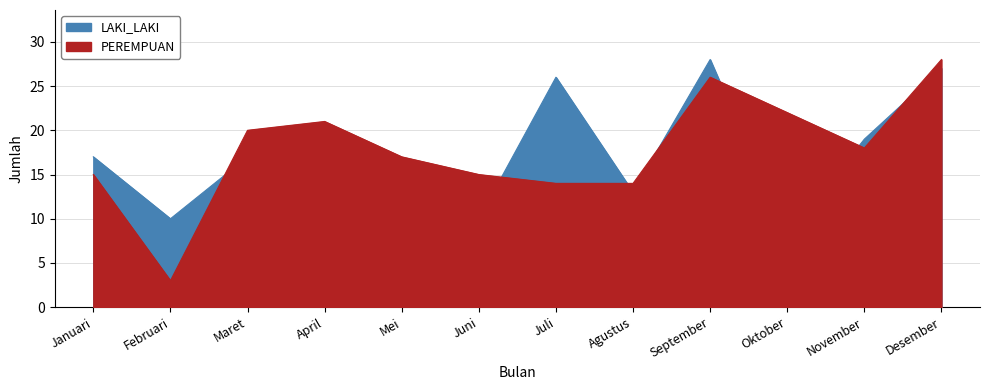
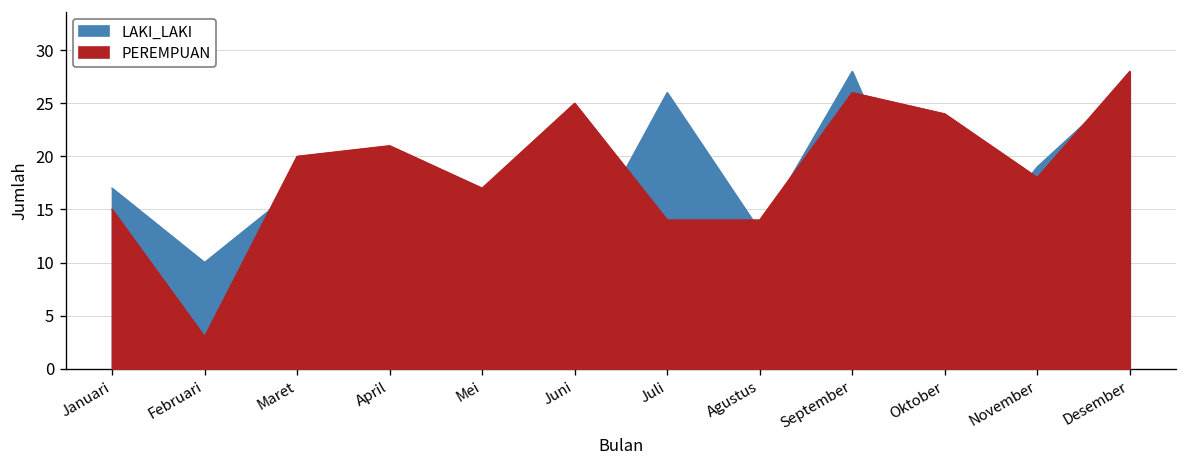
  {
    "LAKI_LAKI": {
      "Januari": 17,
      "Februari": 10,
      "Maret": 17,
      "April": 8,
      "Mei": 16,
      "Juni": 10,
      "Juli": 26,
      "Agustus": 13,
      "September": 28,
      "Oktober": 8,
      "November": 19,
      "Desember": 27
    },
    "PEREMPUAN": {
      "Januari": 15,
      "Februari": 3,
      "Maret": 20,
      "April": 21,
      "Mei": 17,
-     "Juni": 15,
+     "Juni": 25,
      "Juli": 14,
      "Agustus": 14,
      "September": 26,
-     "Oktober": 22,
+     "Oktober": 24,
      "November": 18,
      "Desember": 28
    }
  }
